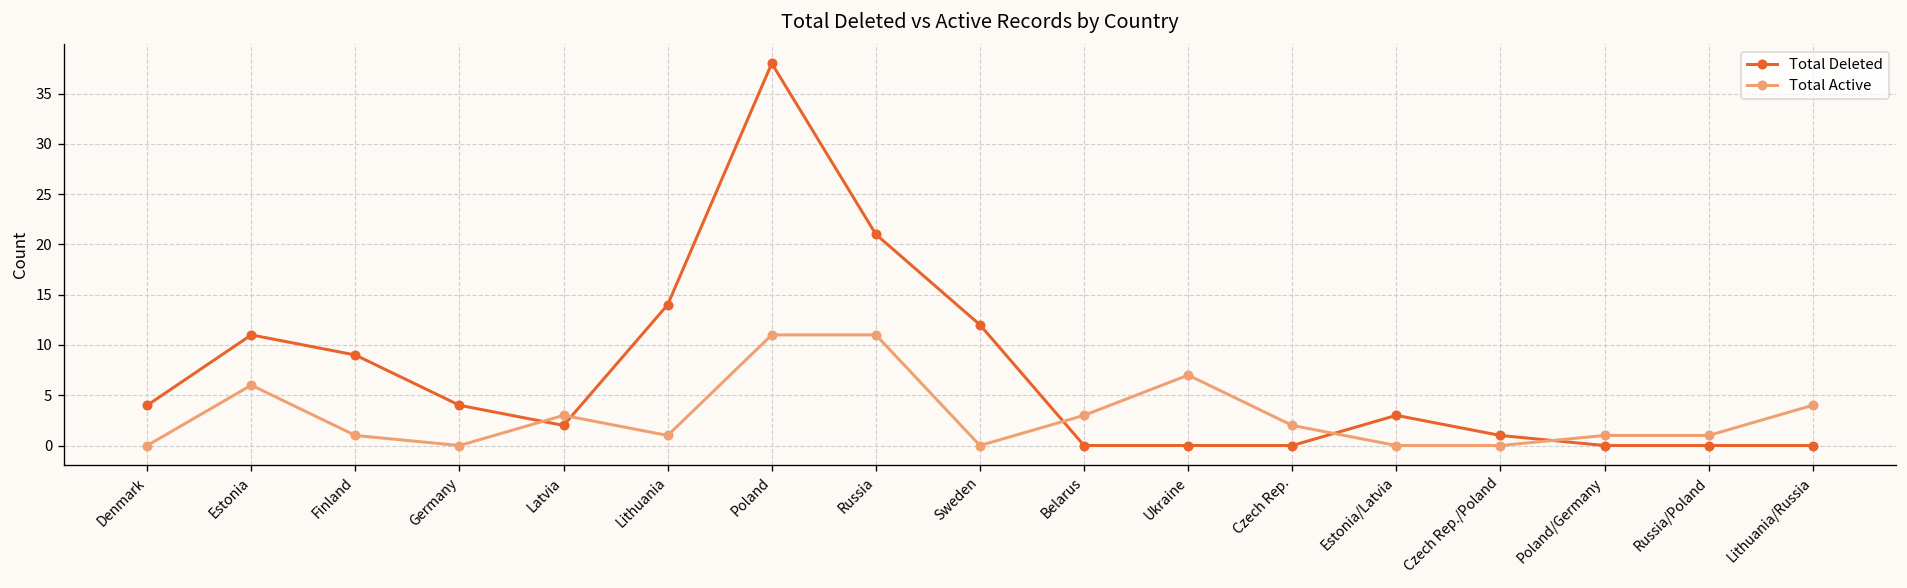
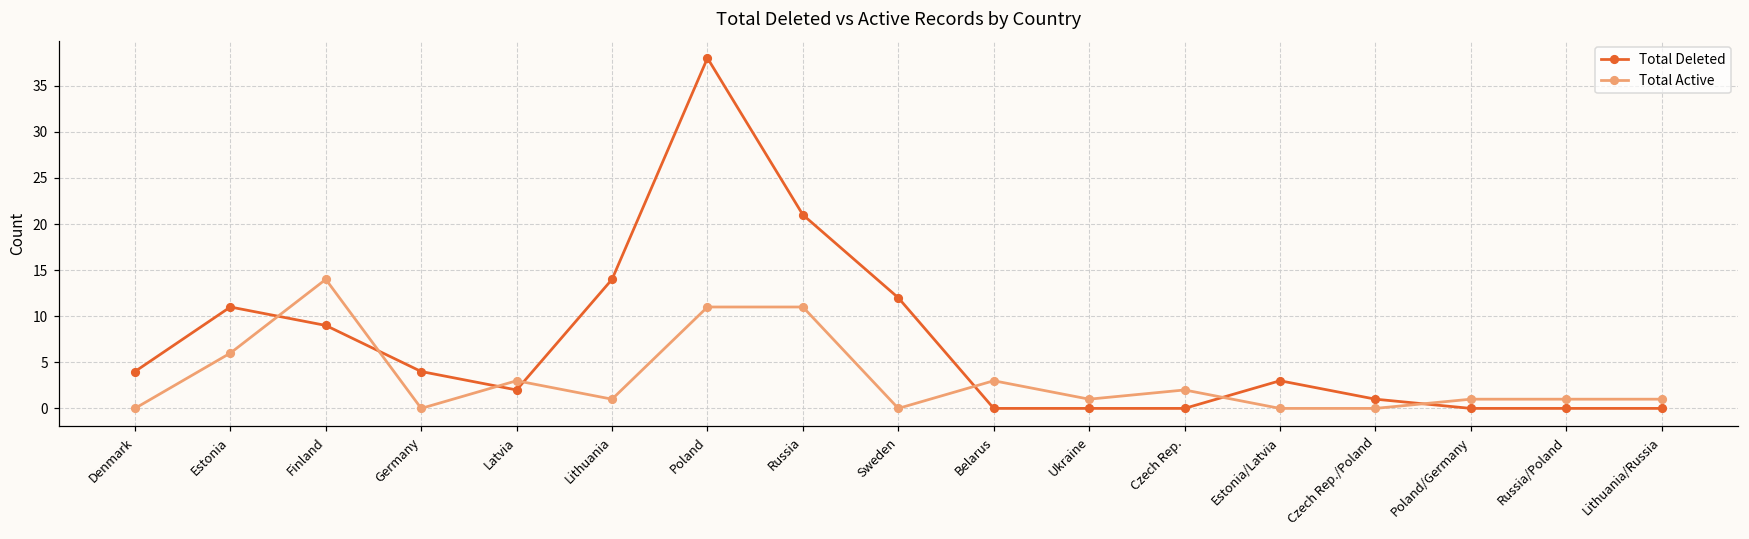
  {
    "Total Deleted": {
      "Denmark": 4,
      "Estonia": 11,
      "Finland": 9,
      "Germany": 4,
      "Latvia": 2,
      "Lithuania": 14,
      "Poland": 38,
      "Russia": 21,
      "Sweden": 12,
      "Belarus": 0,
      "Ukraine": 0,
      "Czech Rep.": 0,
      "Estonia/Latvia": 3,
      "Czech Rep./Poland": 1,
      "Poland/Germany": 0,
      "Russia/Poland": 0,
      "Lithuania/Russia": 0
    },
    "Total Active": {
      "Denmark": 0,
      "Estonia": 6,
-     "Finland": 1,
+     "Finland": 14,
      "Germany": 0,
      "Latvia": 3,
      "Lithuania": 1,
      "Poland": 11,
      "Russia": 11,
      "Sweden": 0,
      "Belarus": 3,
-     "Ukraine": 7,
+     "Ukraine": 1,
      "Czech Rep.": 2,
      "Estonia/Latvia": 0,
      "Czech Rep./Poland": 0,
      "Poland/Germany": 1,
      "Russia/Poland": 1,
-     "Lithuania/Russia": 4
+     "Lithuania/Russia": 1
    }
  }
